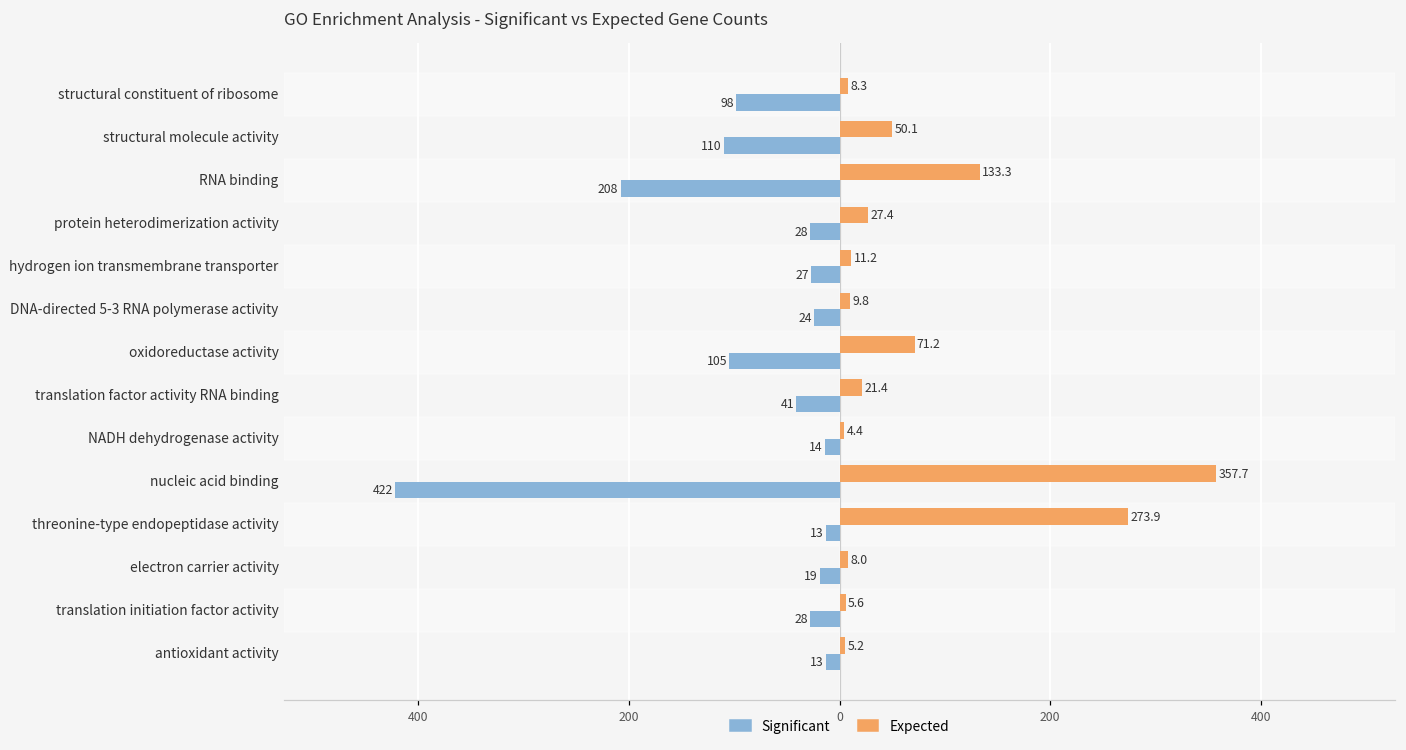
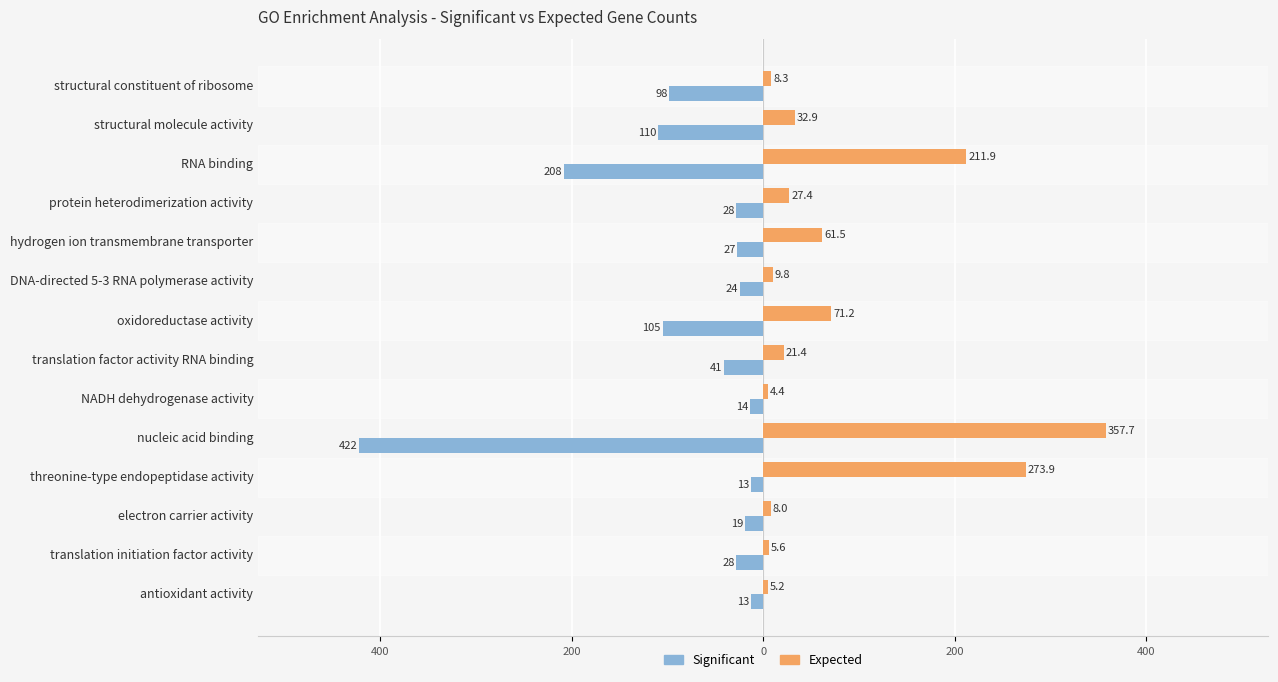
  {
    "Expected": {
      "structural constituent of ribosome": 8.3,
-     "structural molecule activity": 50.1,
-     "RNA binding": 133.3,
+     "structural molecule activity": 32.9,
+     "RNA binding": 211.9,
      "protein heterodimerization activity": 27.4,
-     "hydrogen ion transmembrane transporter": 11.2,
+     "hydrogen ion transmembrane transporter": 61.5,
      "DNA-directed 5-3 RNA polymerase activity": 9.8,
      "oxidoreductase activity": 71.2,
      "translation factor activity RNA binding": 21.4,
      "NADH dehydrogenase activity": 4.4,
      "nucleic acid binding": 357.7,
      "threonine-type endopeptidase activity": 273.9,
      "electron carrier activity": 8.0,
      "translation initiation factor activity": 5.6,
      "antioxidant activity": 5.2
    }
  }
